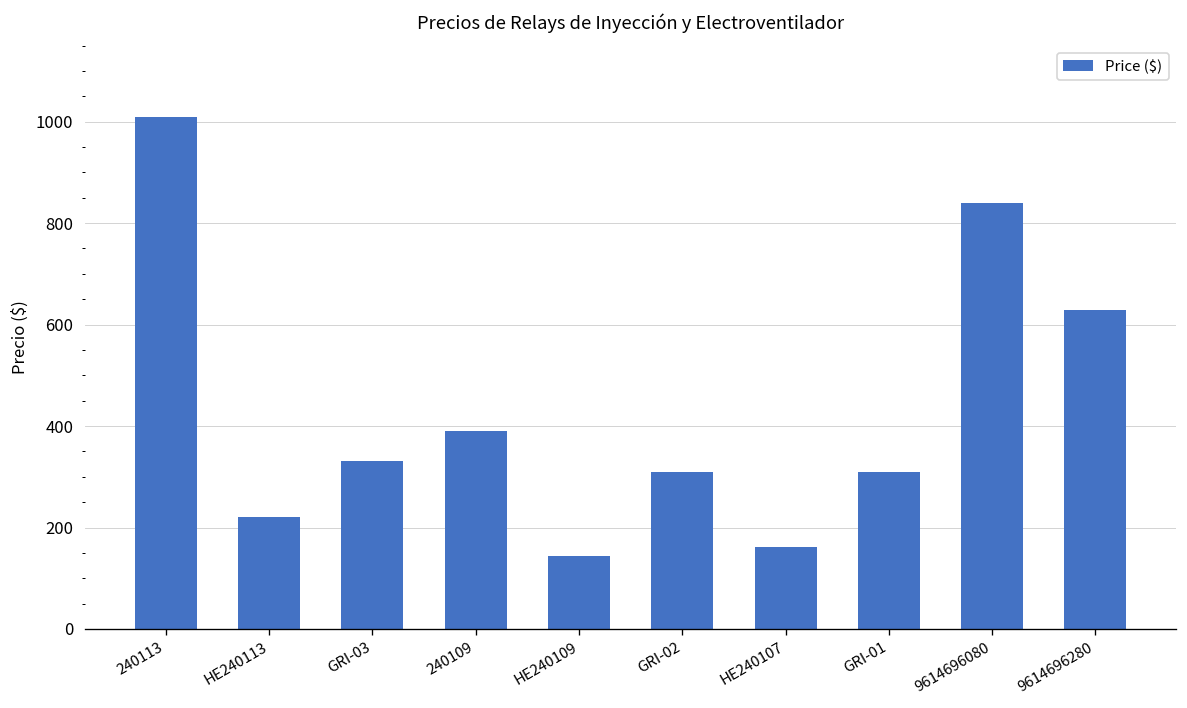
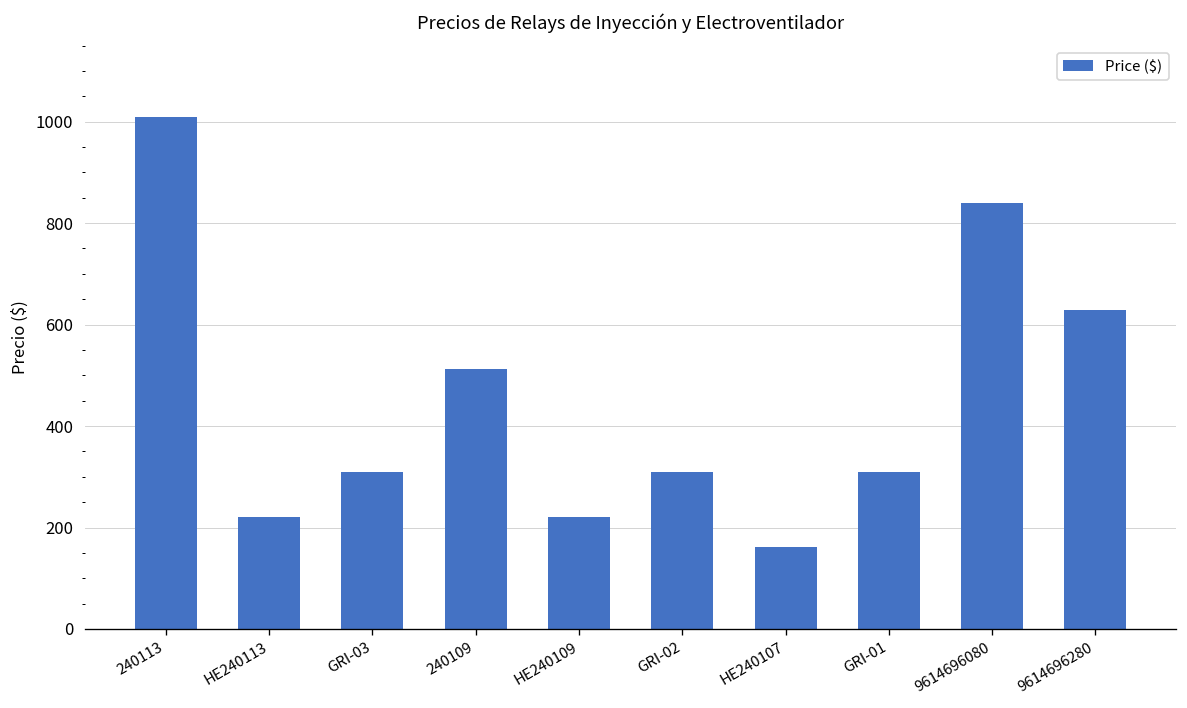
  {
    "240113": 1010,
    "HE240113": 220,
-   "GRI-03": 330,
-   "240109": 390,
-   "HE240109": 140,
+   "GRI-03": 310,
+   "240109": 510,
+   "HE240109": 220,
    "GRI-02": 310,
    "HE240107": 160,
    "GRI-01": 310,
    "9614696080": 840,
    "9614696280": 630
  }
